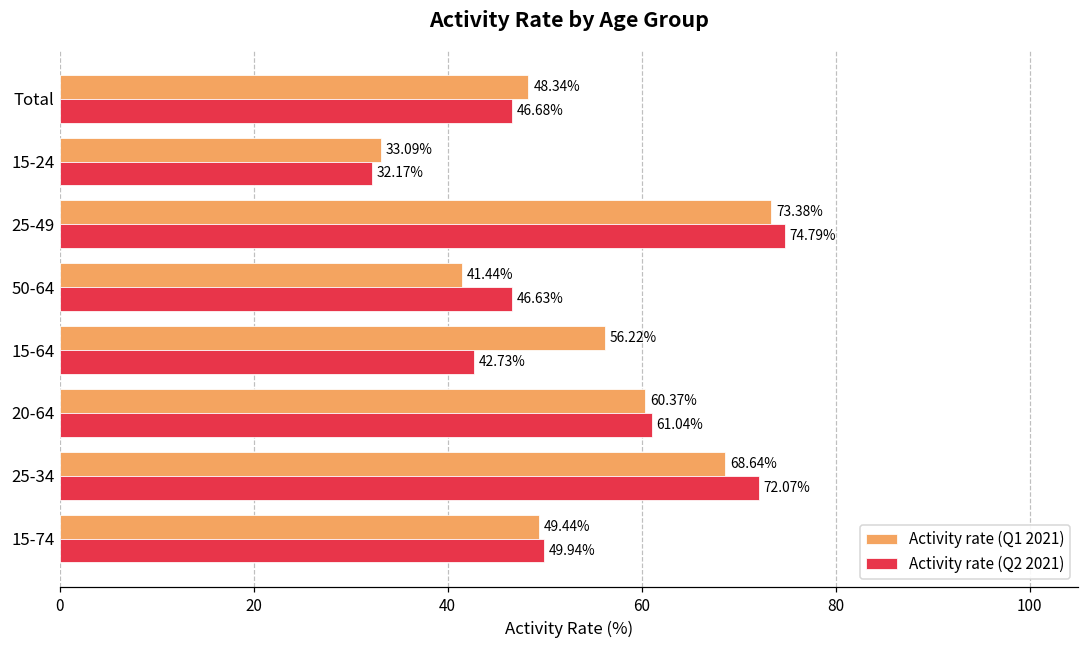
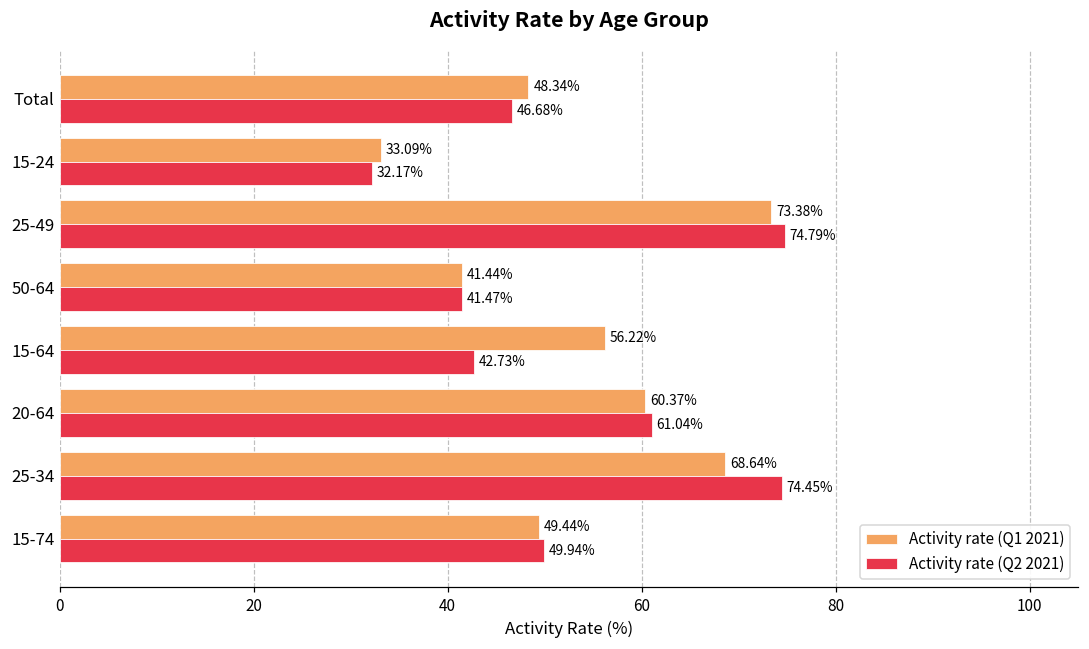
  {
    "Activity rate (Q1 2021)": {
      "Total": "48.34%",
      "15-24": "33.09%",
      "25-49": "73.38%",
      "50-64": "41.44%",
      "15-64": "56.22%",
      "20-64": "60.37%",
      "25-34": "68.64%",
      "15-74": "49.44%"
    },
    "Activity rate (Q2 2021)": {
      "Total": "46.68%",
      "15-24": "32.17%",
      "25-49": "74.79%",
-     "50-64": "46.63%",
+     "50-64": "41.47%",
      "15-64": "42.73%",
      "20-64": "61.04%",
-     "25-34": "72.07%",
+     "25-34": "74.45%",
      "15-74": "49.94%"
    }
  }
